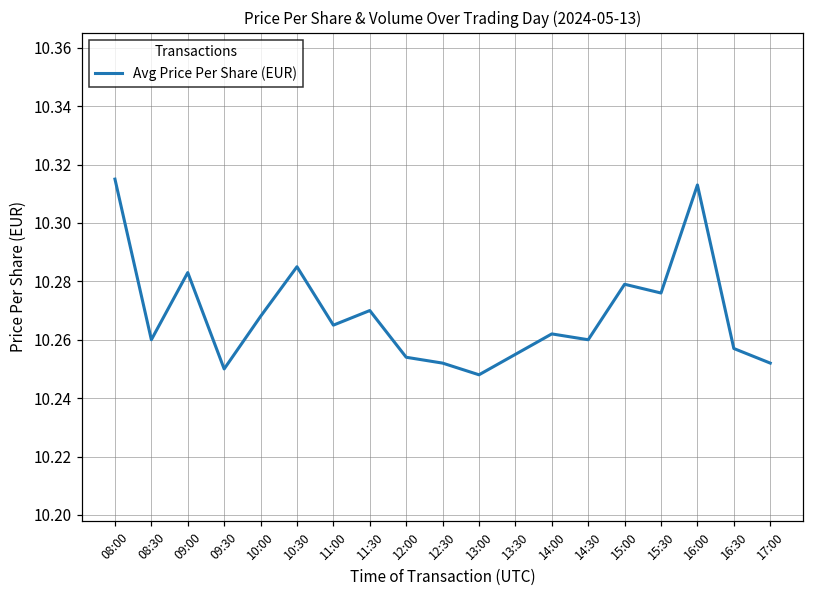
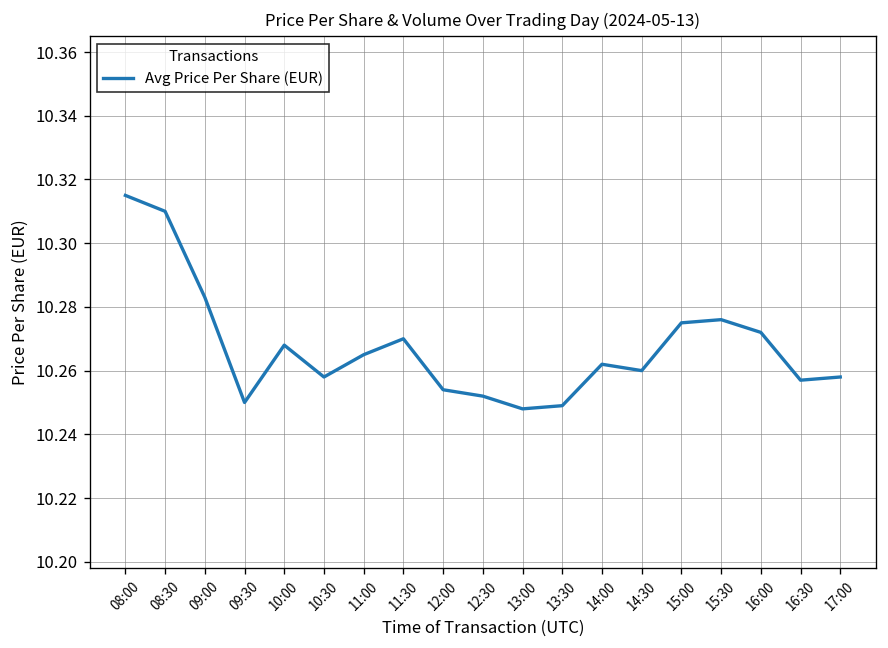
  {
    "08:00": 10.315,
-   "08:30": 10.26,
+   "08:30": 10.31,
    "09:00": 10.283,
    "09:30": 10.250,
    "10:00": 10.268,
-   "10:30": 10.285,
+   "10:30": 10.258,
    "11:00": 10.265,
    "11:30": 10.270,
    "12:00": 10.254,
    "12:30": 10.252,
    "13:00": 10.248,
-   "13:30": 10.255,
+   "13:30": 10.249,
    "14:00": 10.262,
    "14:30": 10.260,
-   "15:00": 10.279,
+   "15:00": 10.275,
    "15:30": 10.276,
-   "16:00": 10.313,
+   "16:00": 10.272,
    "16:30": 10.257,
-   "17:00": 10.252
+   "17:00": 10.258
  }
